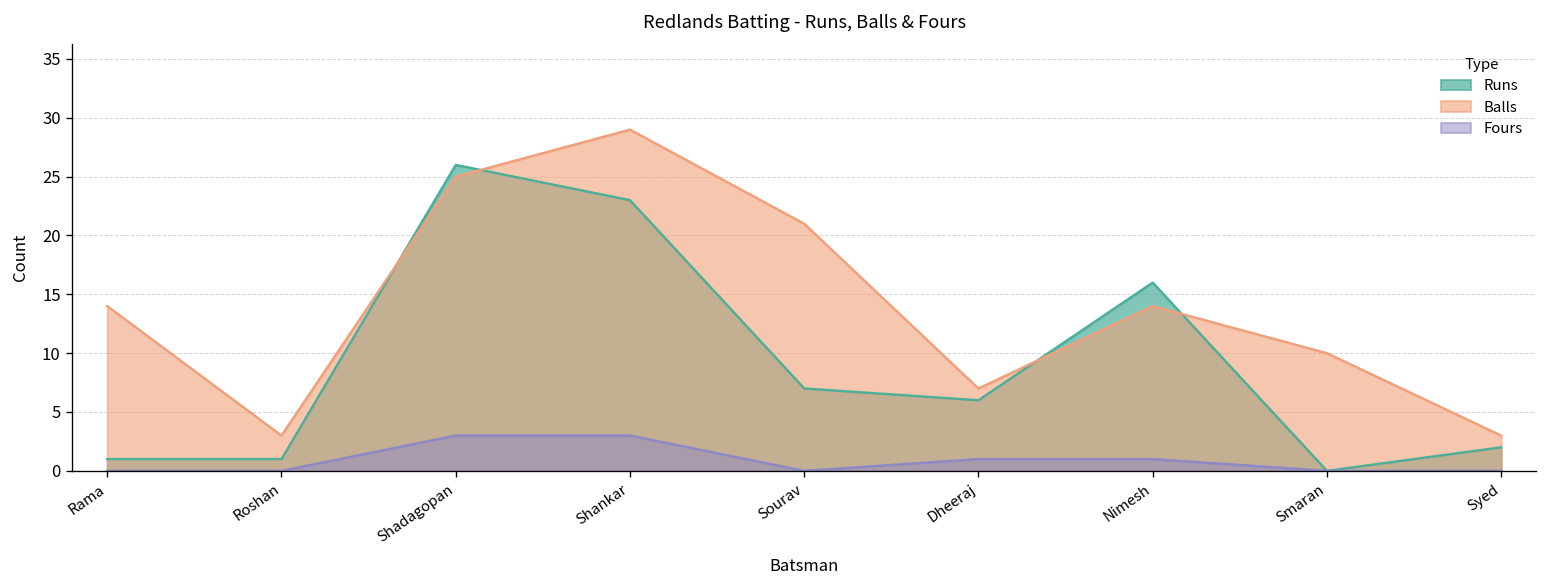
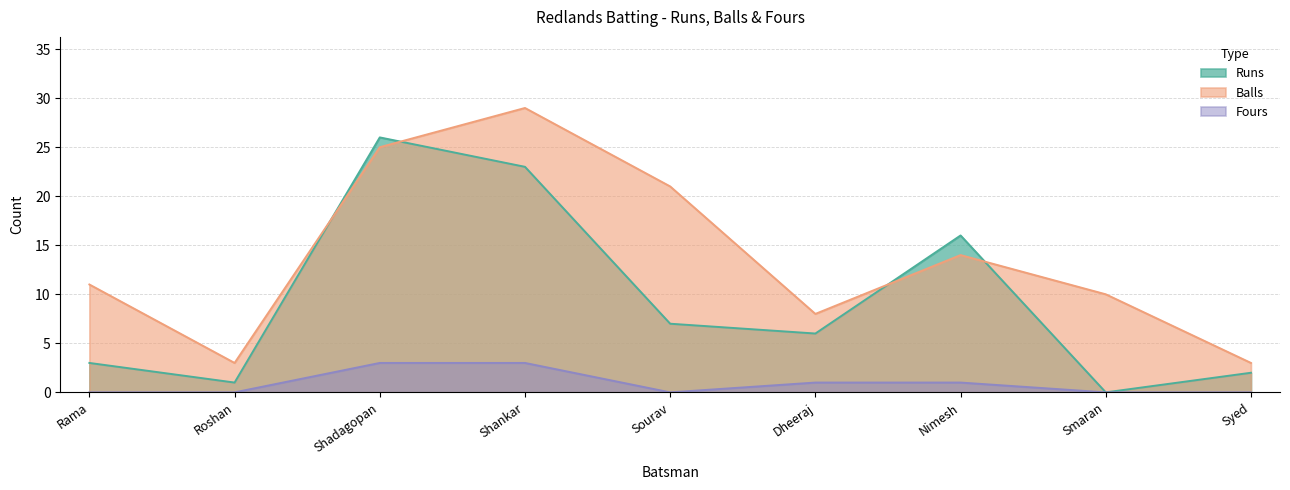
  {
    "Runs": {
-     "Rama": 1,
+     "Rama": 3,
      "Roshan": 1,
      "Shadagopan": 26,
      "Shankar": 23,
      "Sourav": 7,
      "Dheeraj": 6,
      "Nimesh": 16,
      "Syed": 2
    },
    "Balls": {
-     "Rama": 14,
+     "Rama": 11,
      "Roshan": 3,
      "Shadagopan": 25,
      "Shankar": 29,
      "Sourav": 21,
-     "Dheeraj": 7,
+     "Dheeraj": 8,
      "Nimesh": 14,
      "Smaran": 10,
      "Syed": 3
    },
    "Fours": {
      "Rama": 0,
      "Roshan": 0,
      "Shadagopan": 3,
      "Shankar": 3,
      "Sourav": 0,
      "Dheeraj": 1,
      "Nimesh": 1,
      "Syed": 0
    }
  }
